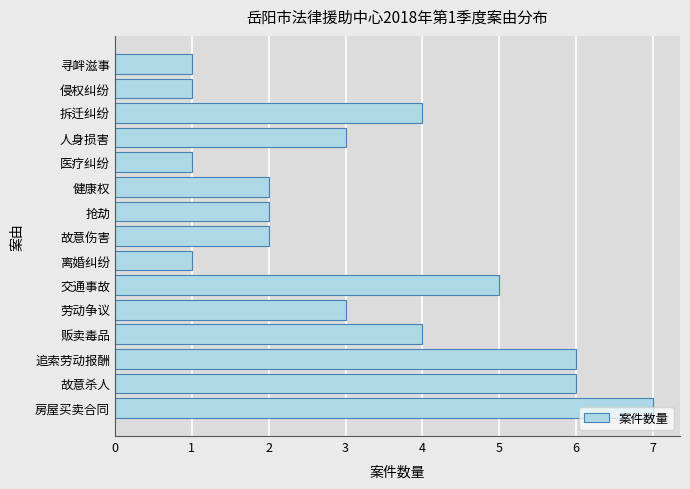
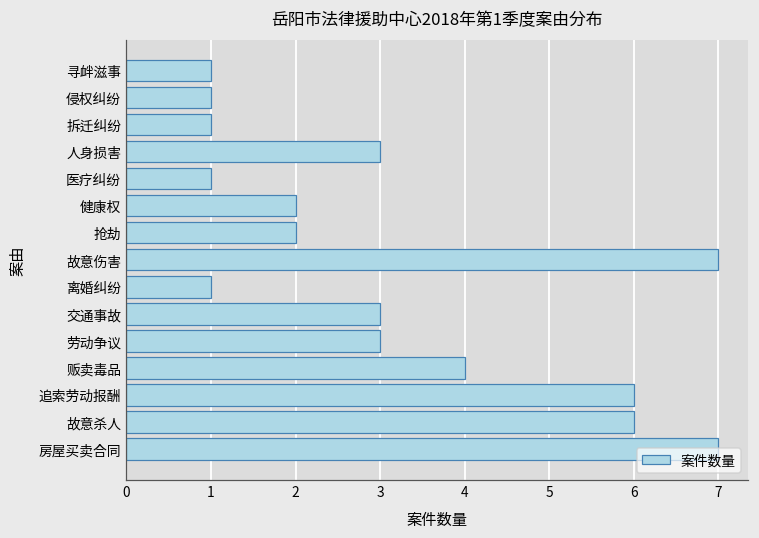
  {
    "寻衅滋事": 1,
    "侵权纠纷": 1,
-   "拆迁纠纷": 4,
+   "拆迁纠纷": 1,
    "人身损害": 3,
    "医疗纠纷": 1,
    "健康权": 2,
    "抢劫": 2,
-   "故意伤害": 2,
+   "故意伤害": 7,
    "离婚纠纷": 1,
-   "交通事故": 5,
+   "交通事故": 3,
    "劳动争议": 3,
    "贩卖毒品": 4,
    "追索劳动报酬": 6,
    "故意杀人": 6
  }
